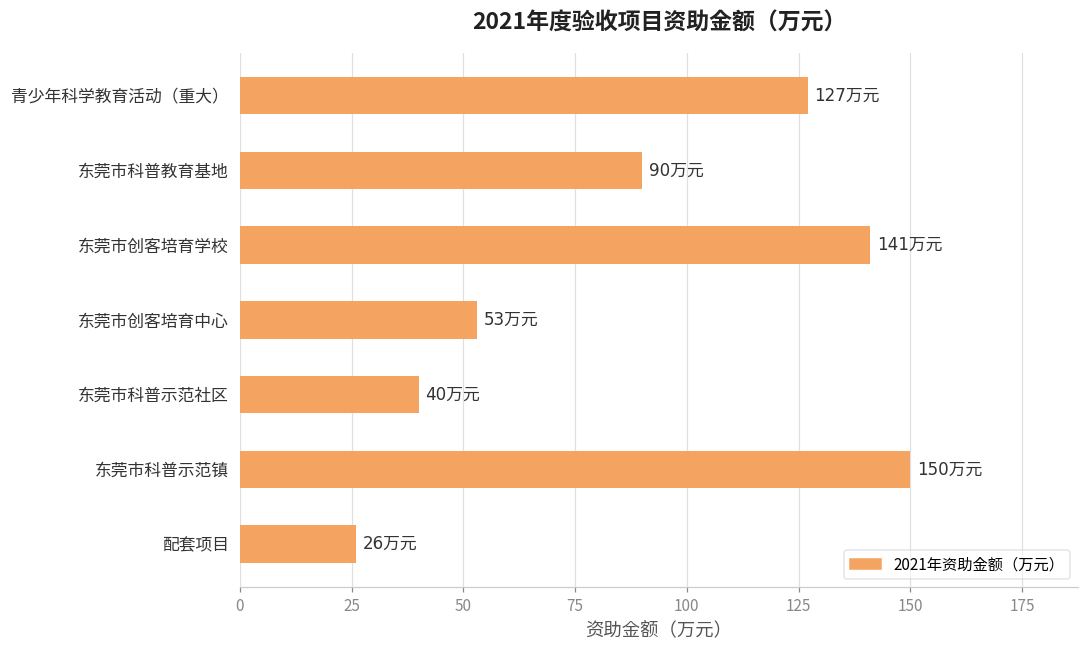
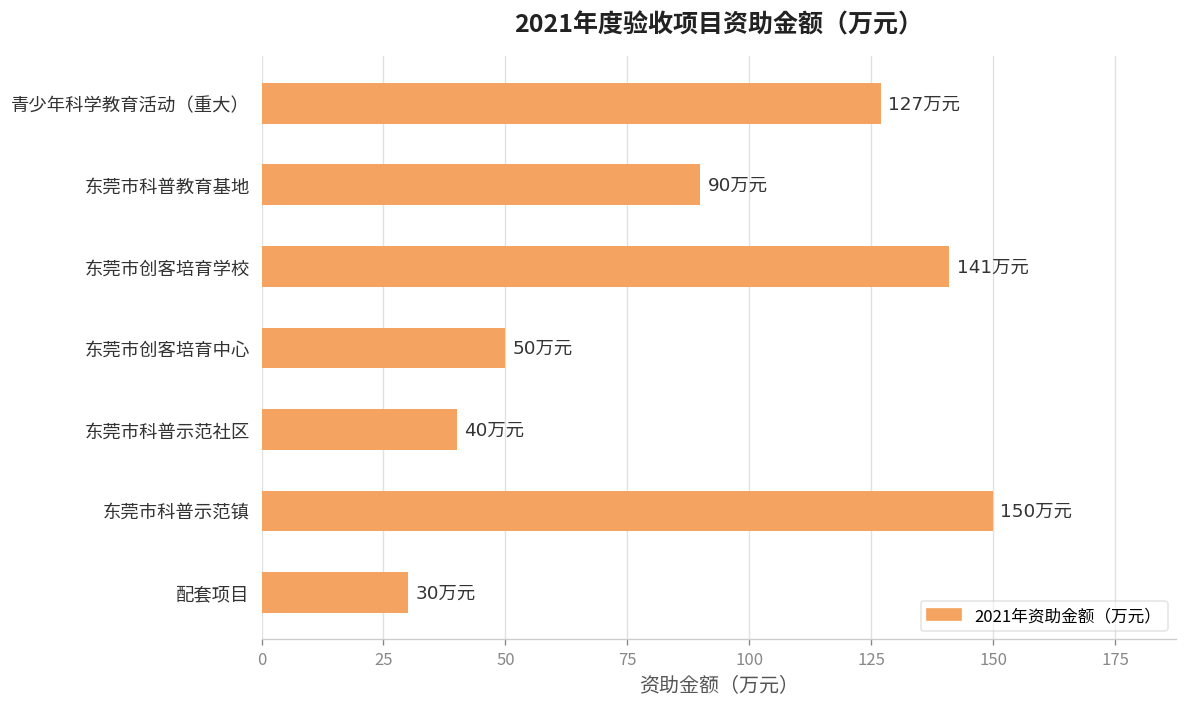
  {
    "青少年科学教育活动（重大）": 127,
    "东莞市科普教育基地": 90,
    "东莞市创客培育学校": 141,
-   "东莞市创客培育中心": 53,
+   "东莞市创客培育中心": 50,
    "东莞市科普示范社区": 40,
    "东莞市科普示范镇": 150,
-   "配套项目": 26
+   "配套项目": 30
  }
